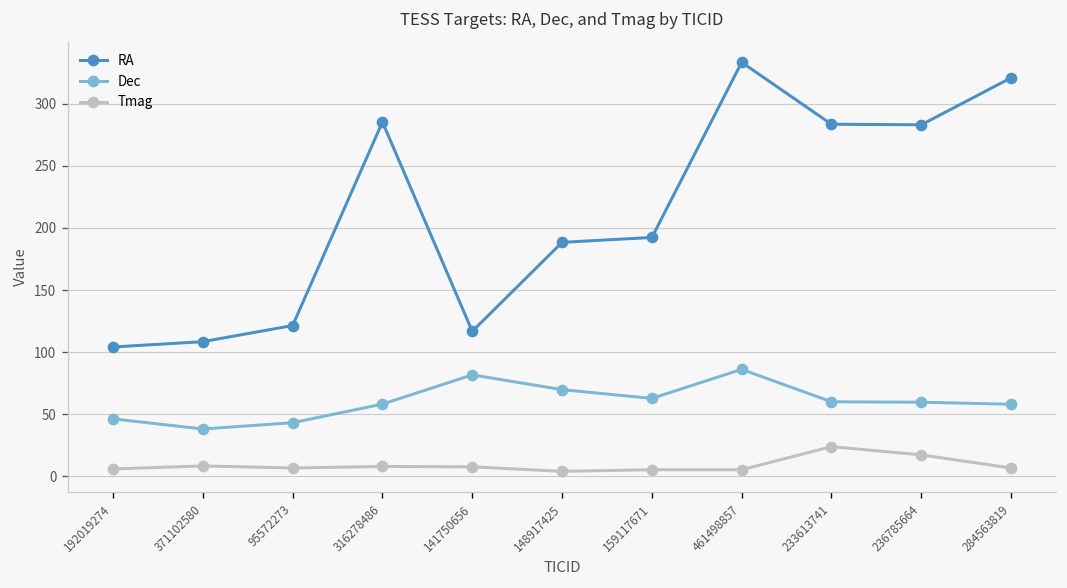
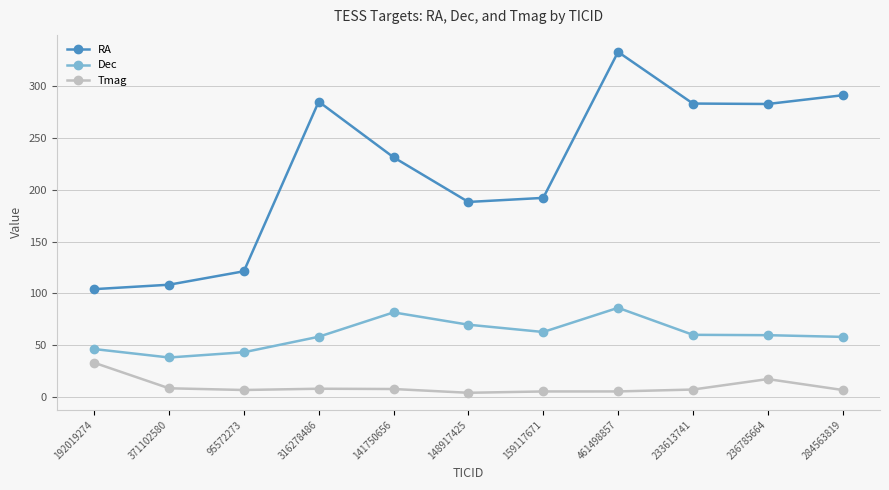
  {
    "RA": {
      "192019274": 104,
      "371102580": 108,
      "95572273": 121,
      "316278486": 285,
-     "141750656": 117,
+     "141750656": 232,
      "148917425": 188,
      "159117671": 192,
      "461498857": 333,
      "233613741": 283,
      "236785664": 283,
-     "284563819": 321
+     "284563819": 291
    },
    "Dec": {
      "192019274": 46,
      "371102580": 38,
      "95572273": 43,
      "316278486": 58,
      "141750656": 82,
      "148917425": 70,
      "159117671": 63,
      "461498857": 86,
      "233613741": 60,
      "236785664": 60,
      "284563819": 58
    },
    "Tmag": {
-     "192019274": 6,
+     "192019274": 33,
      "371102580": 8,
      "95572273": 7,
      "316278486": 8,
      "141750656": 8,
      "148917425": 4,
      "159117671": 5,
      "461498857": 5,
-     "233613741": 24,
+     "233613741": 7,
      "236785664": 17,
      "284563819": 7
    }
  }
